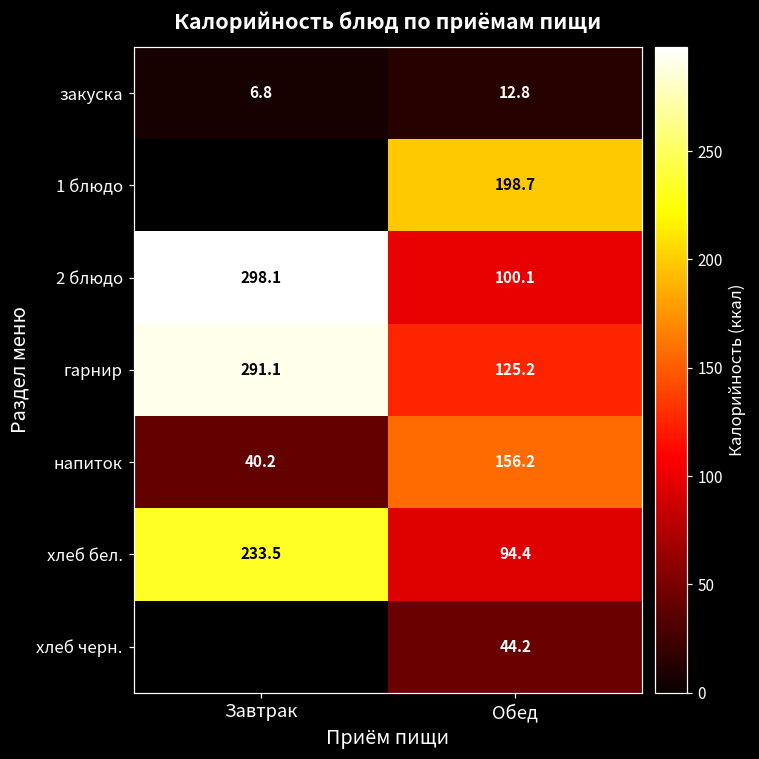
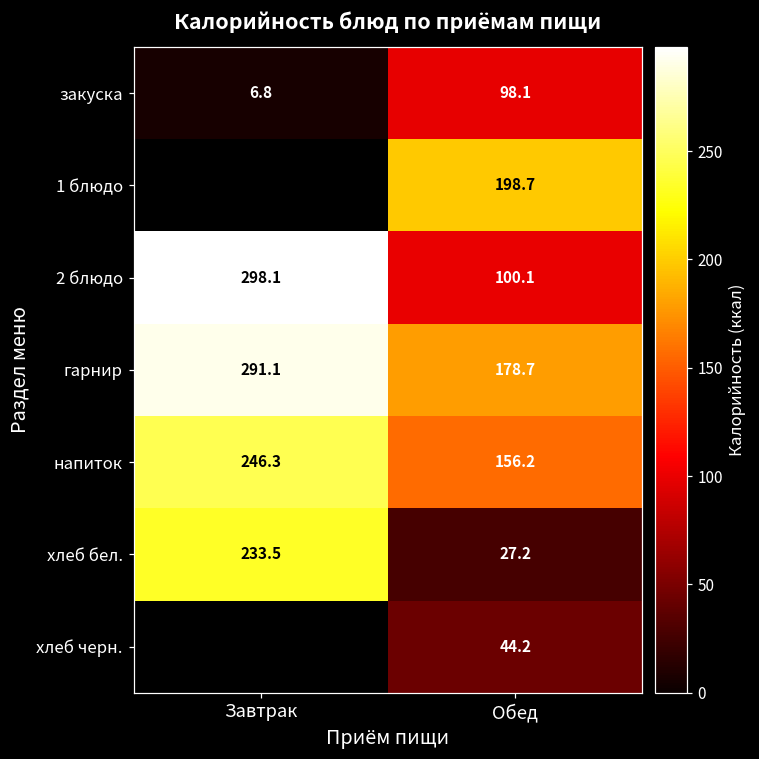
  {
    "закуска": {
      "Завтрак": 6.8,
-     "Обед": 12.8
+     "Обед": 98.1
    },
    "1 блюдо": {
      "Обед": 198.7
    },
    "2 блюдо": {
      "Завтрак": 298.1,
      "Обед": 100.1
    },
    "гарнир": {
      "Завтрак": 291.1,
-     "Обед": 125.2
+     "Обед": 178.7
    },
    "напиток": {
-     "Завтрак": 40.2,
+     "Завтрак": 246.3,
      "Обед": 156.2
    },
    "хлеб бел.": {
      "Завтрак": 233.5,
-     "Обед": 94.4
+     "Обед": 27.2
    },
    "хлеб черн.": {
      "Обед": 44.2
    }
  }
